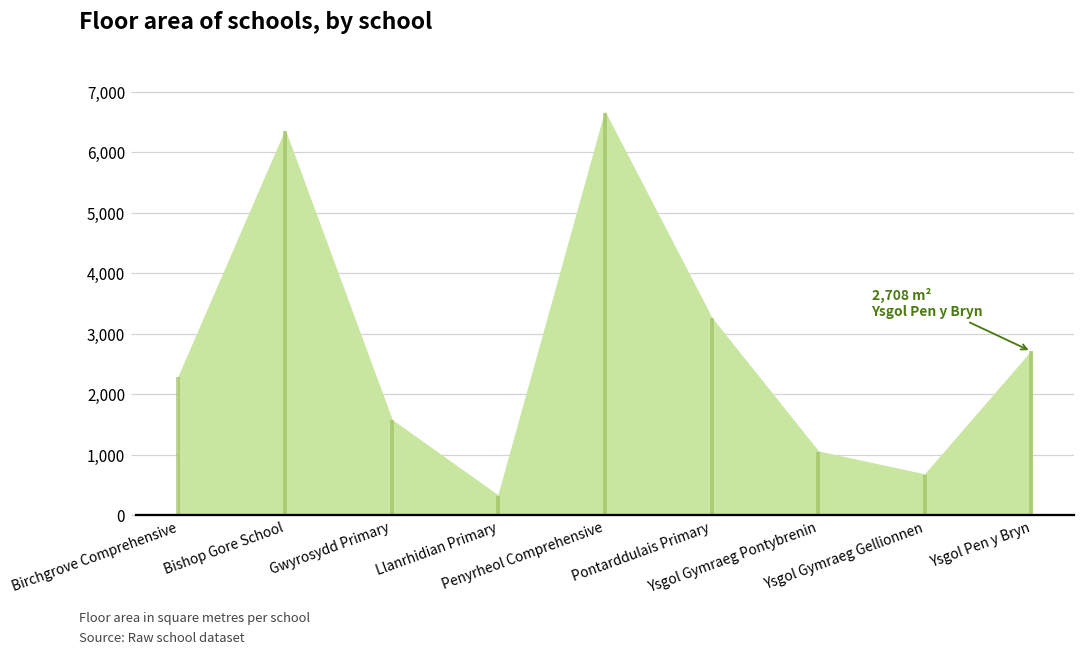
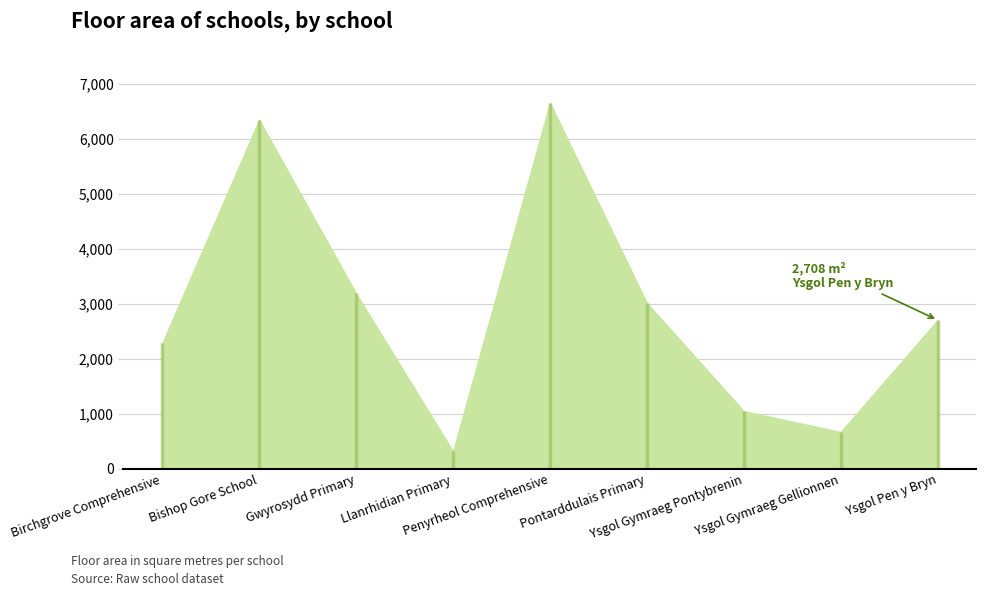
  {
    "Birchgrove Comprehensive": "2,300",
    "Bishop Gore School": "6,400",
-   "Gwyrosydd Primary": "1,600",
+   "Gwyrosydd Primary": "3,200",
    "Llanrhidian Primary": "300",
    "Penyrheol Comprehensive": "6,700",
-   "Pontarddulais Primary": "3,300",
+   "Pontarddulais Primary": "3,000",
    "Ysgol Gymraeg Pontybrenin": "1,100",
    "Ysgol Gymraeg Gellionnen": "700"
  }
